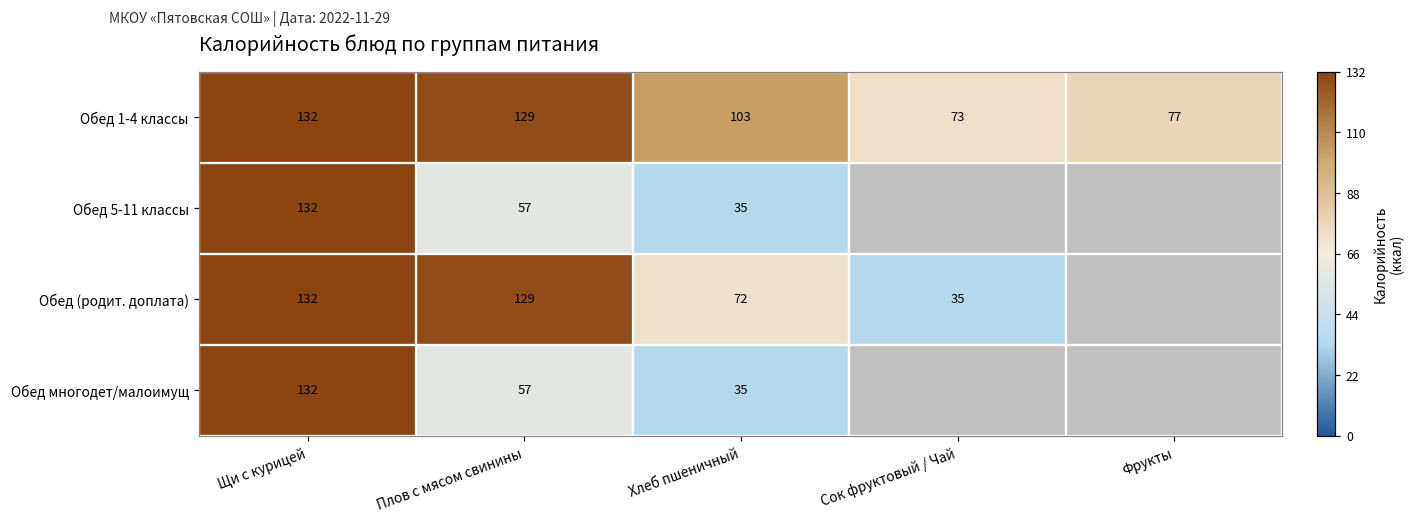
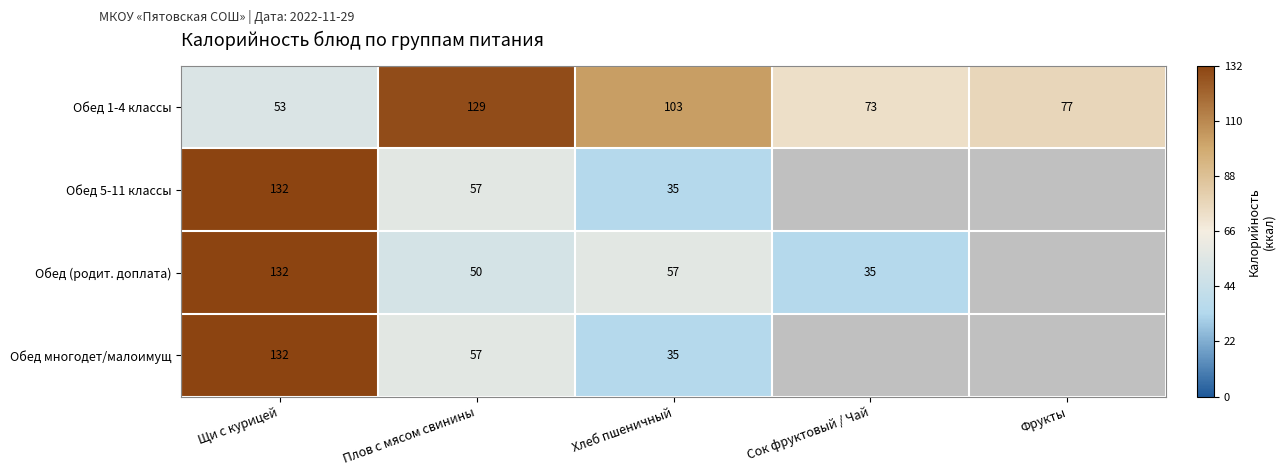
  {
    "Обед 1-4 классы": {
-     "Щи с курицей": 132,
+     "Щи с курицей": 53,
      "Плов с мясом свинины": 129,
      "Хлеб пшеничный": 103,
      "Сок фруктовый / Чай": 73,
      "Фрукты": 77
    },
    "Обед 5-11 классы": {
      "Щи с курицей": 132,
      "Плов с мясом свинины": 57,
      "Хлеб пшеничный": 35
    },
    "Обед (родит. доплата)": {
      "Щи с курицей": 132,
-     "Плов с мясом свинины": 129,
-     "Хлеб пшеничный": 72,
+     "Плов с мясом свинины": 50,
+     "Хлеб пшеничный": 57,
      "Сок фруктовый / Чай": 35
    },
    "Обед многодет/малоимущ": {
      "Щи с курицей": 132,
      "Плов с мясом свинины": 57,
      "Хлеб пшеничный": 35
    }
  }
